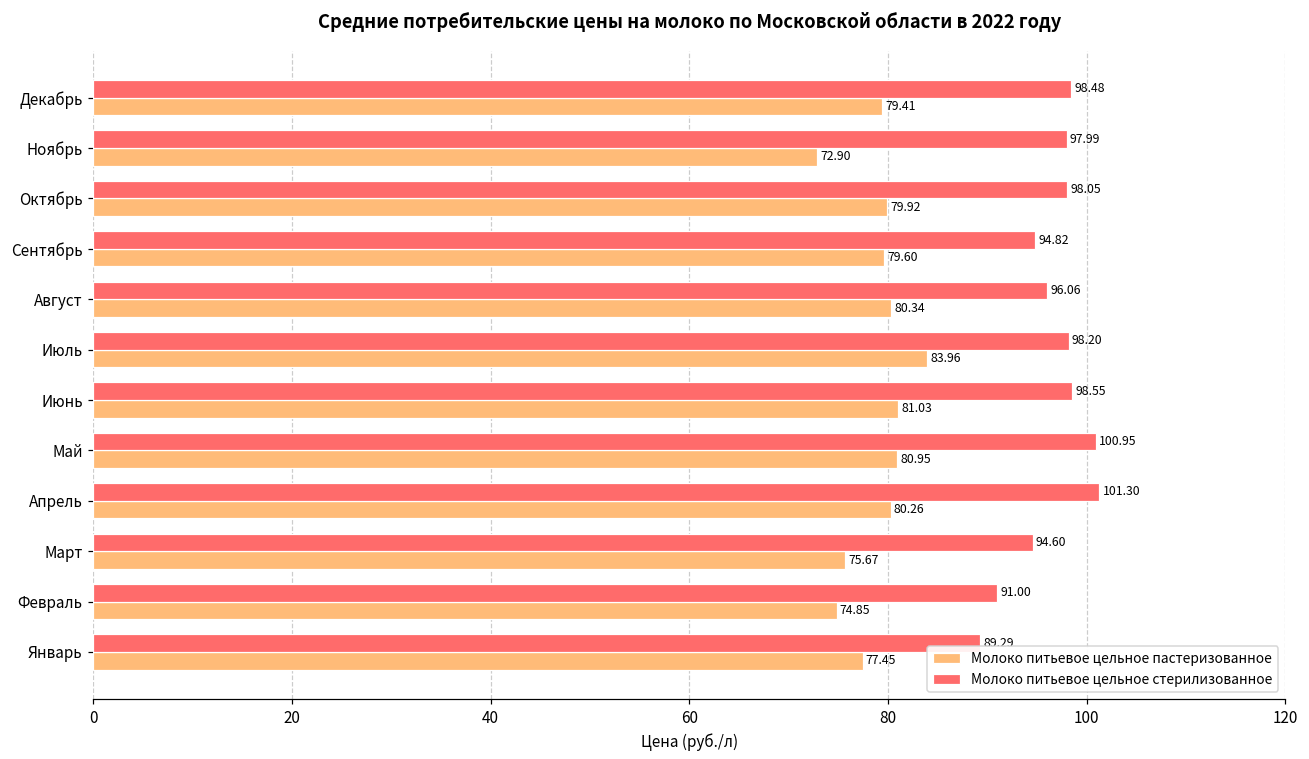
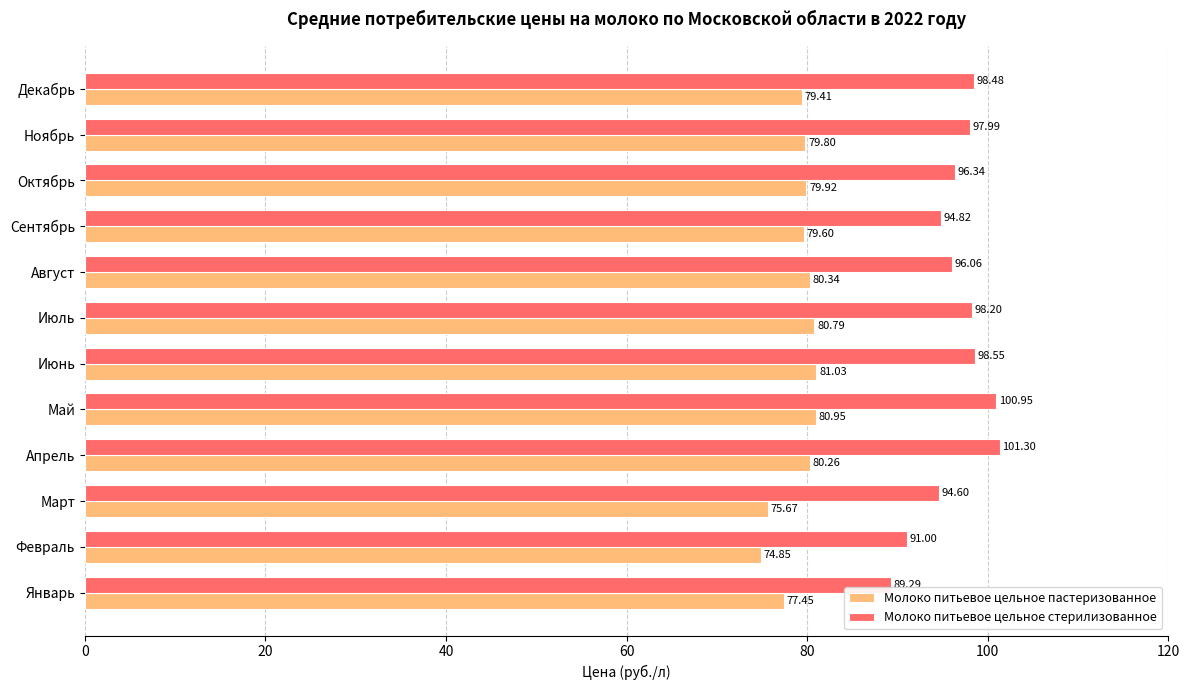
  {
    "Молоко питьевое цельное пастеризованное": {
      "Декабрь": 79.41,
-     "Ноябрь": 72.90,
+     "Ноябрь": 79.80,
      "Октябрь": 79.92,
      "Сентябрь": 79.60,
      "Август": 80.34,
-     "Июль": 83.96,
+     "Июль": 80.79,
      "Июнь": 81.03,
      "Май": 80.95,
      "Апрель": 80.26,
      "Март": 75.67,
      "Февраль": 74.85,
      "Январь": 77.45
    },
    "Молоко питьевое цельное стерилизованное": {
      "Декабрь": 98.48,
      "Ноябрь": 97.99,
-     "Октябрь": 98.05,
+     "Октябрь": 96.34,
      "Сентябрь": 94.82,
      "Август": 96.06,
      "Июль": 98.20,
      "Июнь": 98.55,
      "Май": 100.95,
      "Апрель": 101.30,
      "Март": 94.60,
      "Февраль": 91.00
    }
  }
